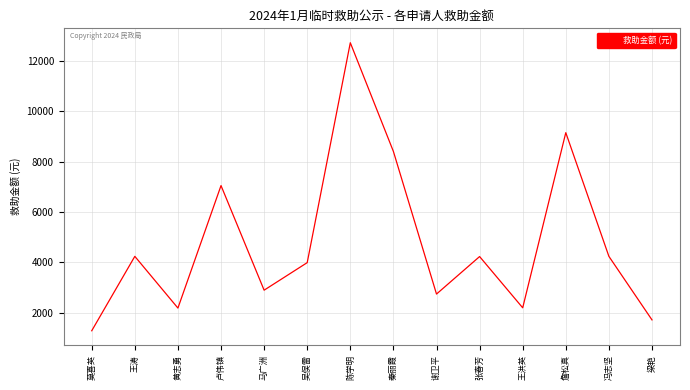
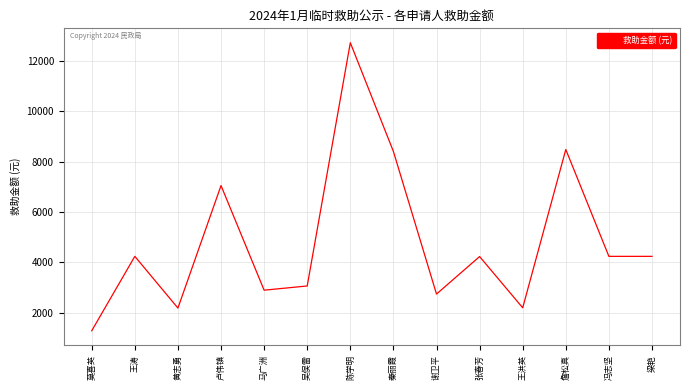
  {
    "莫喜英": 1300,
    "王涛": 4200,
    "黄志勇": 2200,
    "卢伟镇": 7000,
    "马广洲": 2900,
-   "吴俣雷": 4000,
+   "吴俣雷": 3100,
    "陈学明": 12700,
    "秦丽霞": 8400,
    "谢卫平": 2700,
    "张春芳": 4200,
    "王洪英": 2200,
-   "詹松真": 9100,
+   "詹松真": 8500,
    "冯志坚": 4200,
-   "梁艳": 1700
+   "梁艳": 4200
  }
